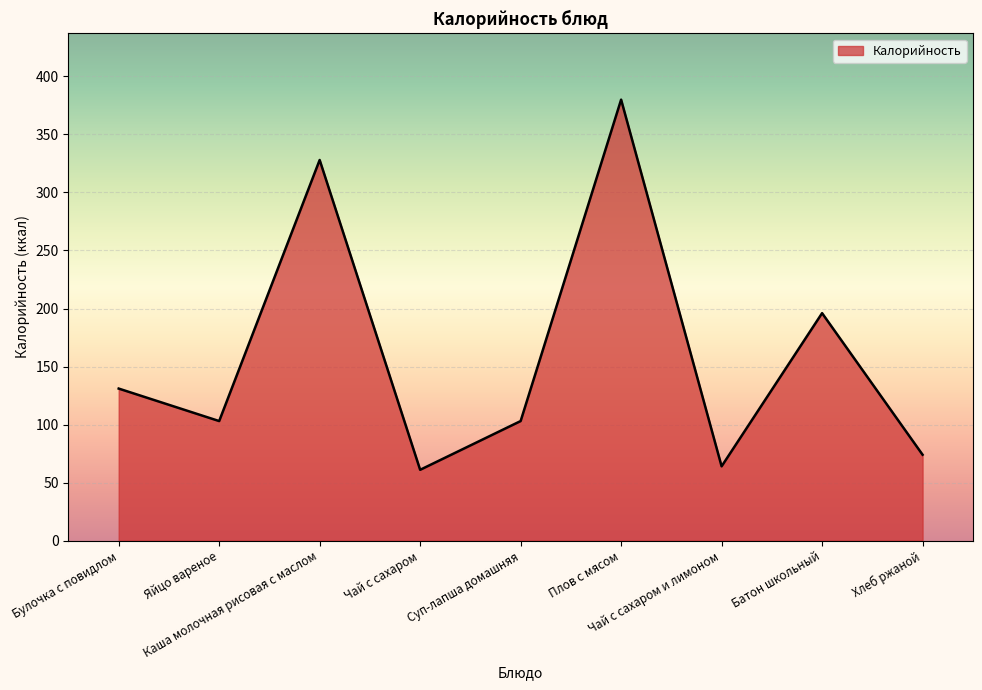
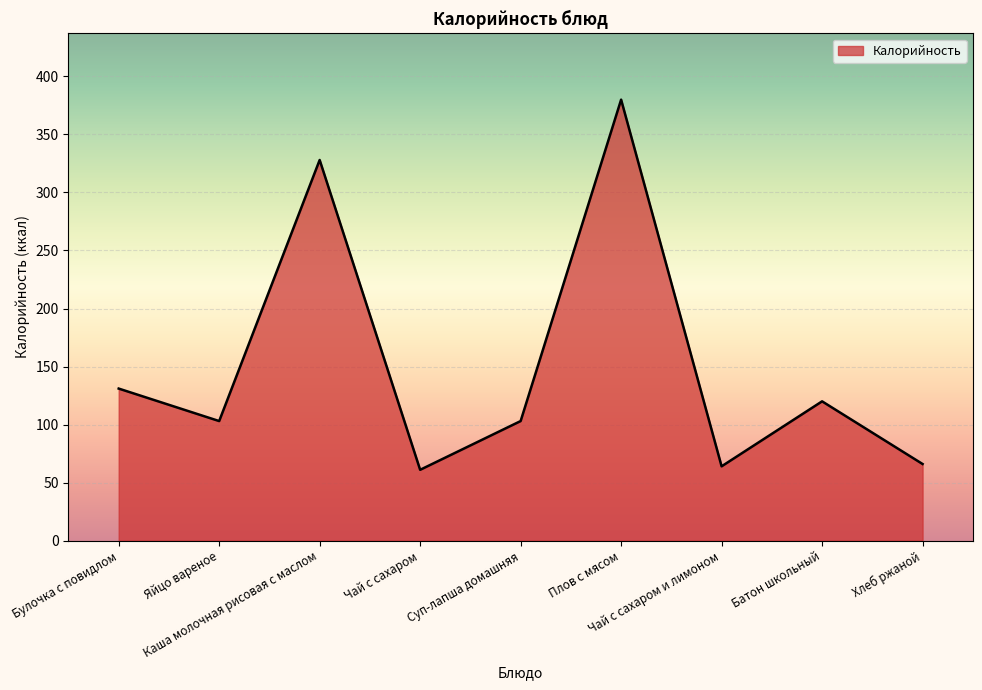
  {
    "Булочка с повидлом": 131,
    "Яйцо вареное": 103,
    "Каша молочная рисовая с маслом": 328,
    "Чай с сахаром": 61,
    "Суп-лапша домашняя": 103,
    "Плов с мясом": 380,
    "Чай с сахаром и лимоном": 64,
-   "Батон школьный": 196,
-   "Хлеб ржаной": 74
+   "Батон школьный": 120,
+   "Хлеб ржаной": 66
  }
